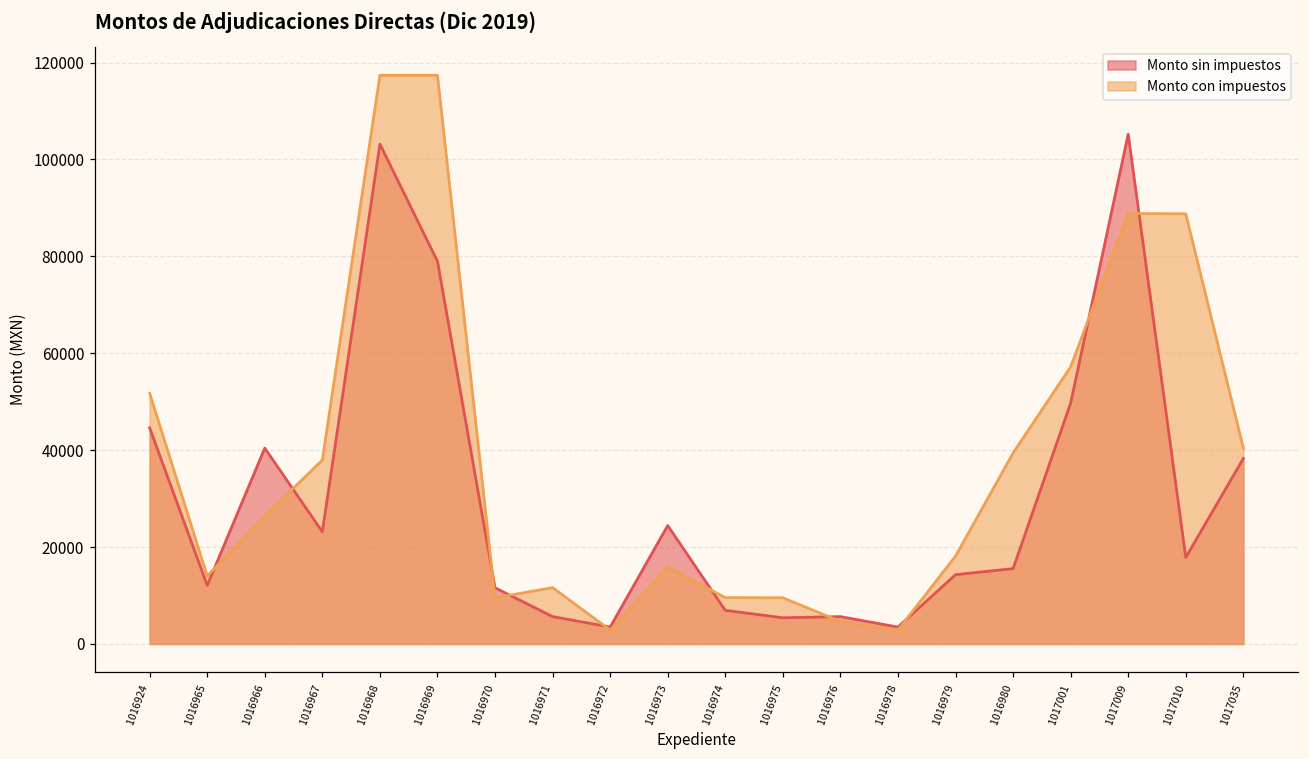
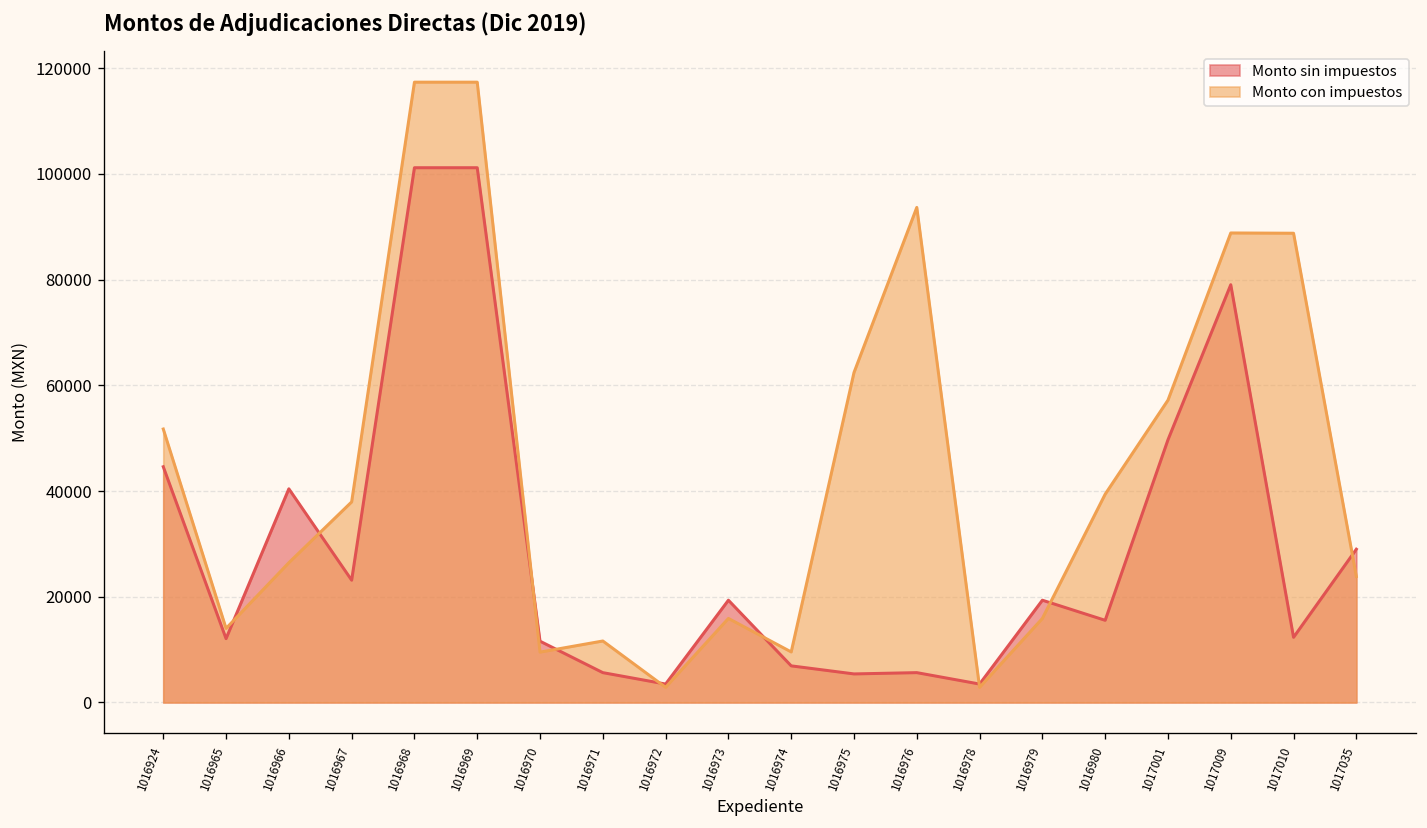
  {
    "Monto sin impuestos": {
      "1016924": 45000,
      "1016965": 12000,
      "1016966": 40000,
      "1016967": 23000,
-     "1016968": 103000,
-     "1016969": 79000,
+     "1016968": 101000,
+     "1016969": 101000,
      "1016970": 12000,
      "1016971": 6000,
      "1016972": 3000,
-     "1016973": 24000,
+     "1016973": 19000,
      "1016974": 7000,
      "1016975": 5000,
      "1016976": 6000,
      "1016978": 3000,
-     "1016979": 14000,
+     "1016979": 19000,
      "1016980": 16000,
      "1017001": 50000,
-     "1017009": 105000,
-     "1017010": 18000,
-     "1017035": 38000
+     "1017009": 79000,
+     "1017010": 12000,
+     "1017035": 29000
    },
    "Monto con impuestos": {
      "1016924": 52000,
      "1016965": 14000,
      "1016966": 26000,
      "1016967": 38000,
      "1016968": 117000,
      "1016969": 117000,
      "1016970": 10000,
      "1016971": 12000,
      "1016972": 3000,
      "1016973": 16000,
      "1016974": 10000,
-     "1016975": 10000,
-     "1016976": 5000,
+     "1016975": 62000,
+     "1016976": 94000,
      "1016978": 3000,
-     "1016979": 18000,
+     "1016979": 16000,
      "1016980": 39000,
      "1017001": 57000,
      "1017009": 89000,
      "1017010": 89000,
-     "1017035": 40000
+     "1017035": 24000
    }
  }
